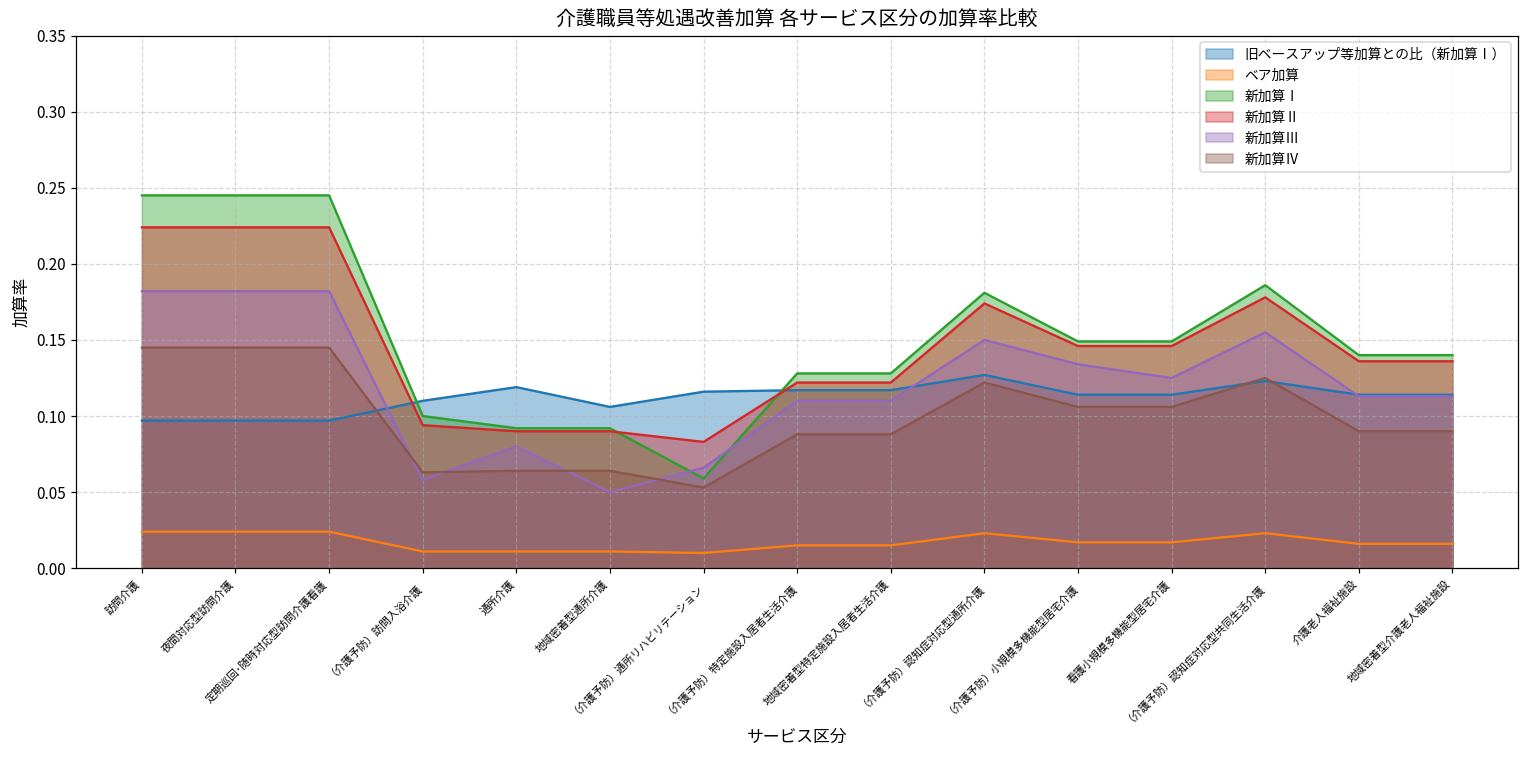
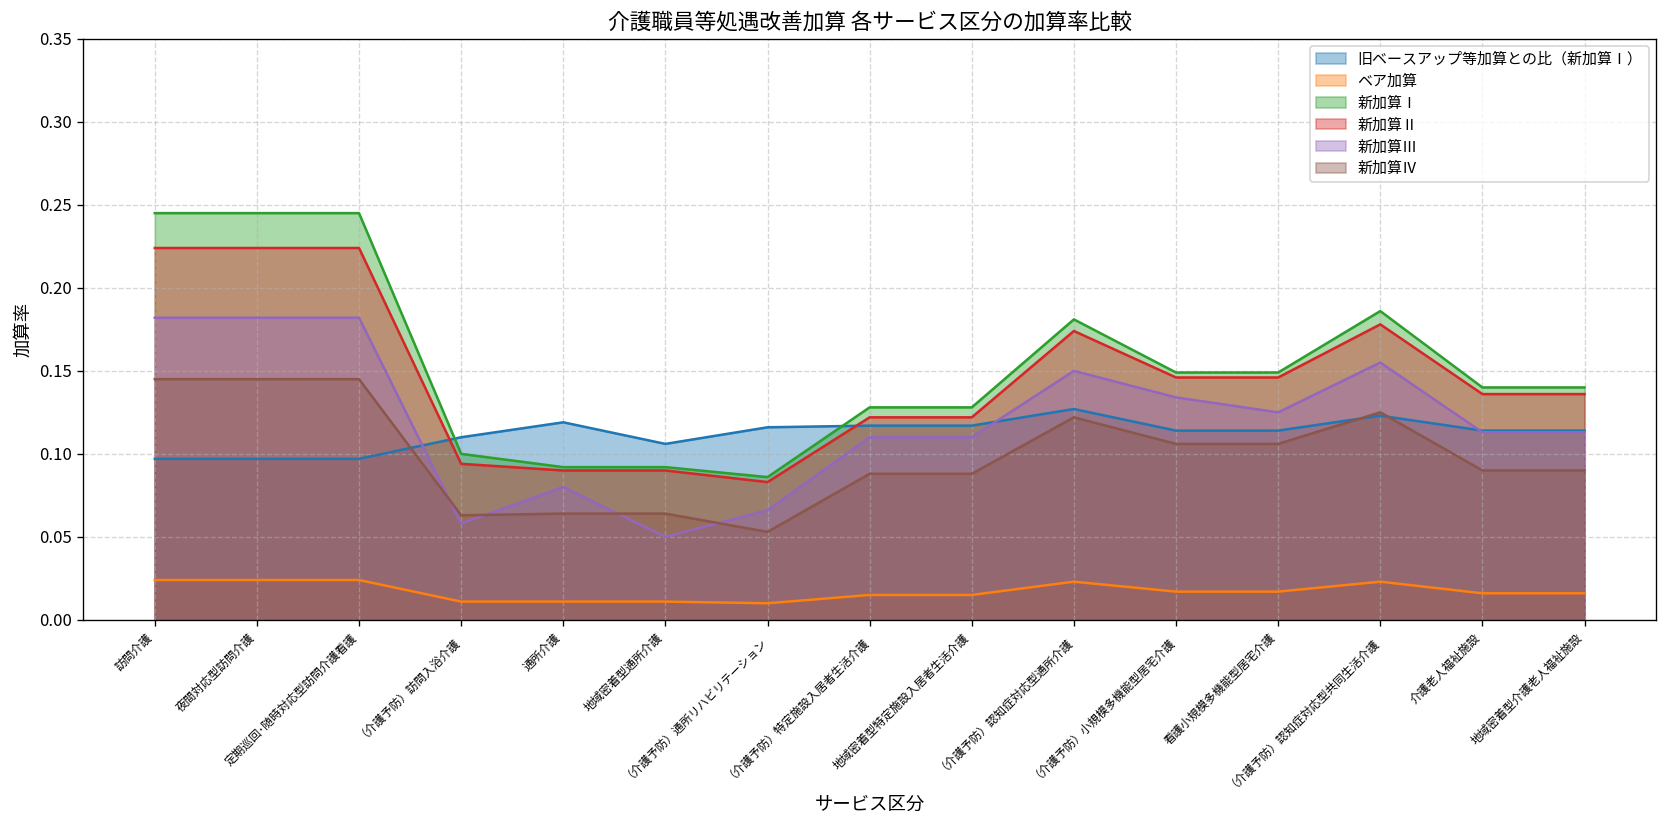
  {
    "旧ベースアップ等加算との比（新加算Ⅰ）": {
      "訪問介護": 0.097,
      "夜間対応型訪問介護": 0.097,
      "定期巡回･随時対応型訪問介護看護": 0.097,
      "（介護予防）訪問入浴介護": 0.110,
      "通所介護": 0.119,
      "地域密着型通所介護": 0.106,
      "（介護予防）通所リハビリテーション": 0.116,
      "（介護予防）特定施設入居者生活介護": 0.117,
      "地域密着型特定施設入居者生活介護": 0.117,
      "（介護予防）認知症対応型通所介護": 0.127,
      "（介護予防）小規模多機能型居宅介護": 0.114,
      "看護小規模多機能型居宅介護": 0.114,
      "（介護予防）認知症対応型共同生活介護": 0.123
    },
    "新加算Ⅰ": {
      "訪問介護": 0.245,
      "夜間対応型訪問介護": 0.245,
      "定期巡回･随時対応型訪問介護看護": 0.245,
      "（介護予防）訪問入浴介護": 0.100,
      "通所介護": 0.092,
      "地域密着型通所介護": 0.092,
-     "（介護予防）通所リハビリテーション": 0.059,
+     "（介護予防）通所リハビリテーション": 0.086,
      "（介護予防）特定施設入居者生活介護": 0.128,
      "地域密着型特定施設入居者生活介護": 0.128,
      "（介護予防）認知症対応型通所介護": 0.181,
      "（介護予防）小規模多機能型居宅介護": 0.149,
      "看護小規模多機能型居宅介護": 0.149,
      "（介護予防）認知症対応型共同生活介護": 0.186,
      "介護老人福祉施設": 0.140,
      "地域密着型介護老人福祉施設": 0.140
    },
    "新加算Ⅲ": {
      "訪問介護": 0.182,
      "夜間対応型訪問介護": 0.182,
      "定期巡回･随時対応型訪問介護看護": 0.182,
      "（介護予防）訪問入浴介護": 0.058,
      "通所介護": 0.080,
      "地域密着型通所介護": 0.050,
      "（介護予防）通所リハビリテーション": 0.066,
      "（介護予防）特定施設入居者生活介護": 0.110,
      "地域密着型特定施設入居者生活介護": 0.110,
      "（介護予防）認知症対応型通所介護": 0.150,
      "（介護予防）小規模多機能型居宅介護": 0.134,
      "看護小規模多機能型居宅介護": 0.125,
      "（介護予防）認知症対応型共同生活介護": 0.155
    }
  }
